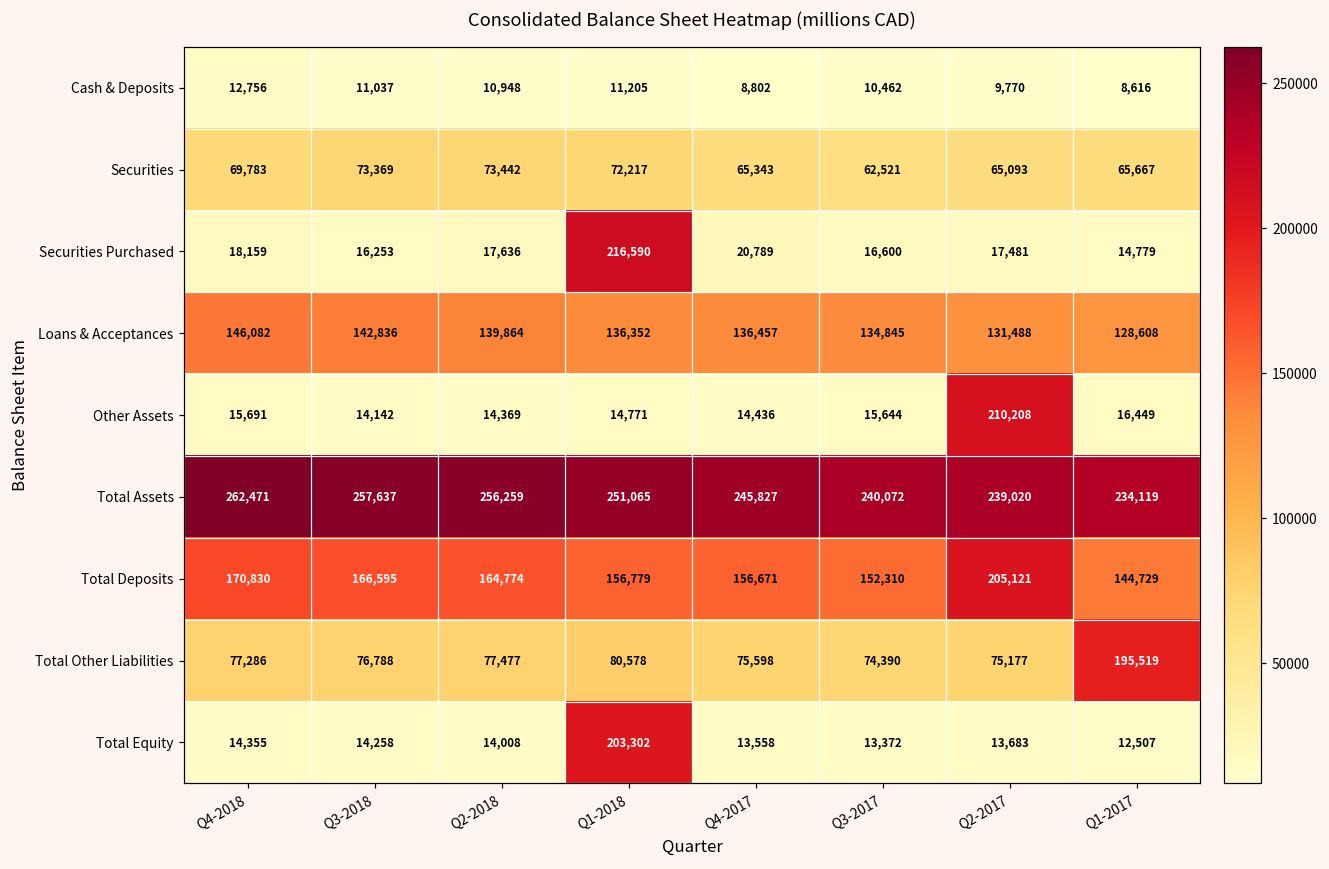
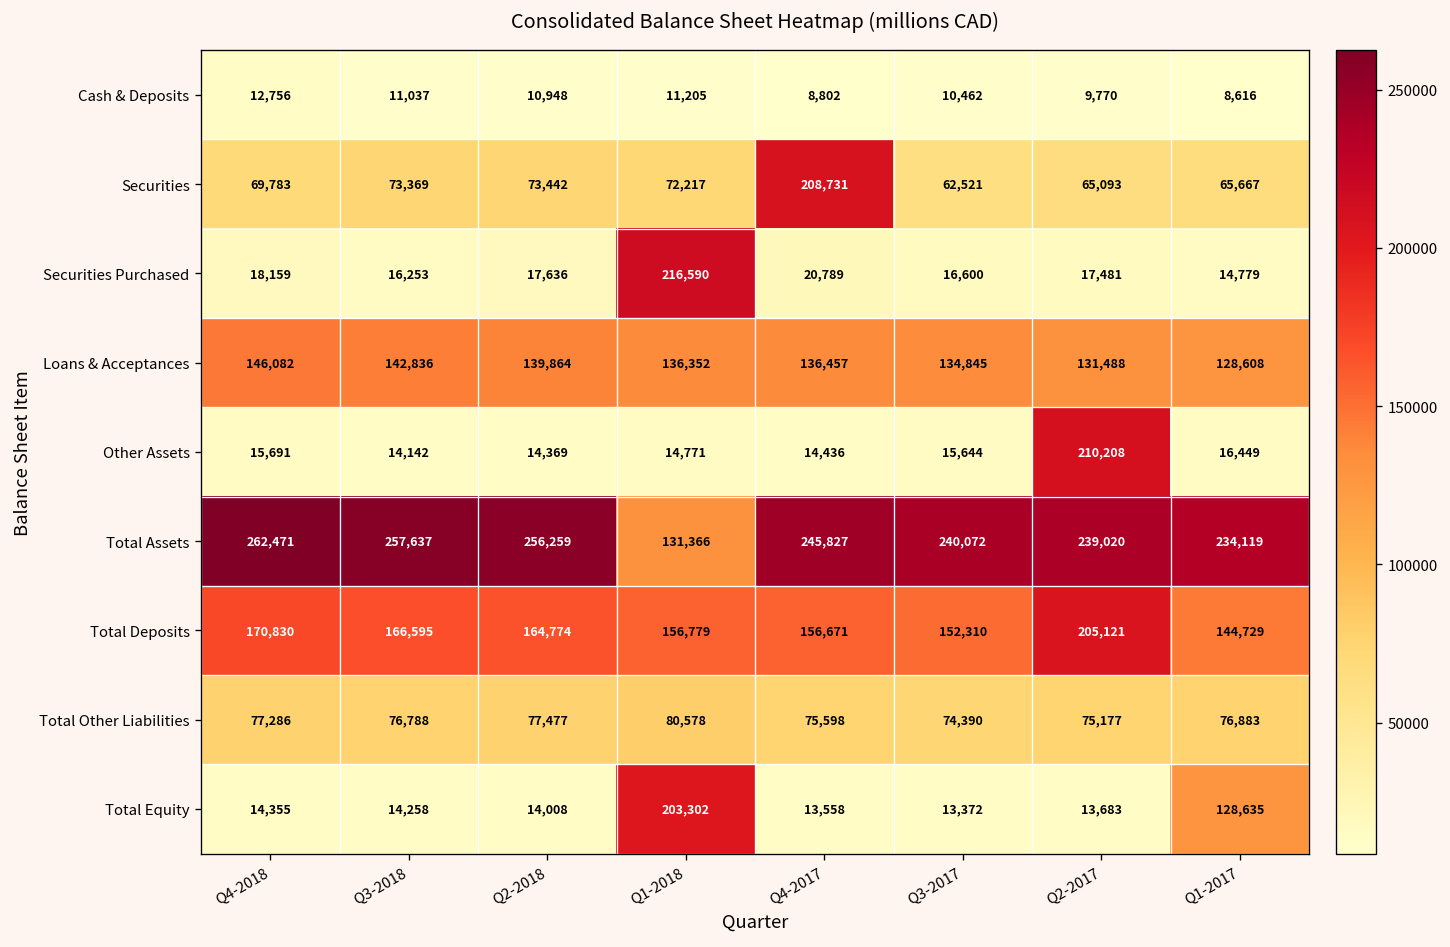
  {
    "Cash & Deposits": {
      "Q4-2018": "12,756",
      "Q3-2018": "11,037",
      "Q2-2018": "10,948",
      "Q1-2018": "11,205",
      "Q4-2017": "8,802",
      "Q3-2017": "10,462",
      "Q2-2017": "9,770",
      "Q1-2017": "8,616"
    },
    "Securities": {
      "Q4-2018": "69,783",
      "Q3-2018": "73,369",
      "Q2-2018": "73,442",
      "Q1-2018": "72,217",
-     "Q4-2017": "65,343",
+     "Q4-2017": "208,731",
      "Q3-2017": "62,521",
      "Q2-2017": "65,093",
      "Q1-2017": "65,667"
    },
    "Securities Purchased": {
      "Q4-2018": "18,159",
      "Q3-2018": "16,253",
      "Q2-2018": "17,636",
      "Q1-2018": "216,590",
      "Q4-2017": "20,789",
      "Q3-2017": "16,600",
      "Q2-2017": "17,481",
      "Q1-2017": "14,779"
    },
    "Loans & Acceptances": {
      "Q4-2018": "146,082",
      "Q3-2018": "142,836",
      "Q2-2018": "139,864",
      "Q1-2018": "136,352",
      "Q4-2017": "136,457",
      "Q3-2017": "134,845",
      "Q2-2017": "131,488",
      "Q1-2017": "128,608"
    },
    "Other Assets": {
      "Q4-2018": "15,691",
      "Q3-2018": "14,142",
      "Q2-2018": "14,369",
      "Q1-2018": "14,771",
      "Q4-2017": "14,436",
      "Q3-2017": "15,644",
      "Q2-2017": "210,208",
      "Q1-2017": "16,449"
    },
    "Total Assets": {
      "Q4-2018": "262,471",
      "Q3-2018": "257,637",
      "Q2-2018": "256,259",
-     "Q1-2018": "251,065",
+     "Q1-2018": "131,366",
      "Q4-2017": "245,827",
      "Q3-2017": "240,072",
      "Q2-2017": "239,020",
      "Q1-2017": "234,119"
    },
    "Total Deposits": {
      "Q4-2018": "170,830",
      "Q3-2018": "166,595",
      "Q2-2018": "164,774",
      "Q1-2018": "156,779",
      "Q4-2017": "156,671",
      "Q3-2017": "152,310",
      "Q2-2017": "205,121",
      "Q1-2017": "144,729"
    },
    "Total Other Liabilities": {
      "Q4-2018": "77,286",
      "Q3-2018": "76,788",
      "Q2-2018": "77,477",
      "Q1-2018": "80,578",
      "Q4-2017": "75,598",
      "Q3-2017": "74,390",
      "Q2-2017": "75,177",
-     "Q1-2017": "195,519"
+     "Q1-2017": "76,883"
    },
    "Total Equity": {
      "Q4-2018": "14,355",
      "Q3-2018": "14,258",
      "Q2-2018": "14,008",
      "Q1-2018": "203,302",
      "Q4-2017": "13,558",
      "Q3-2017": "13,372",
      "Q2-2017": "13,683",
-     "Q1-2017": "12,507"
+     "Q1-2017": "128,635"
    }
  }
